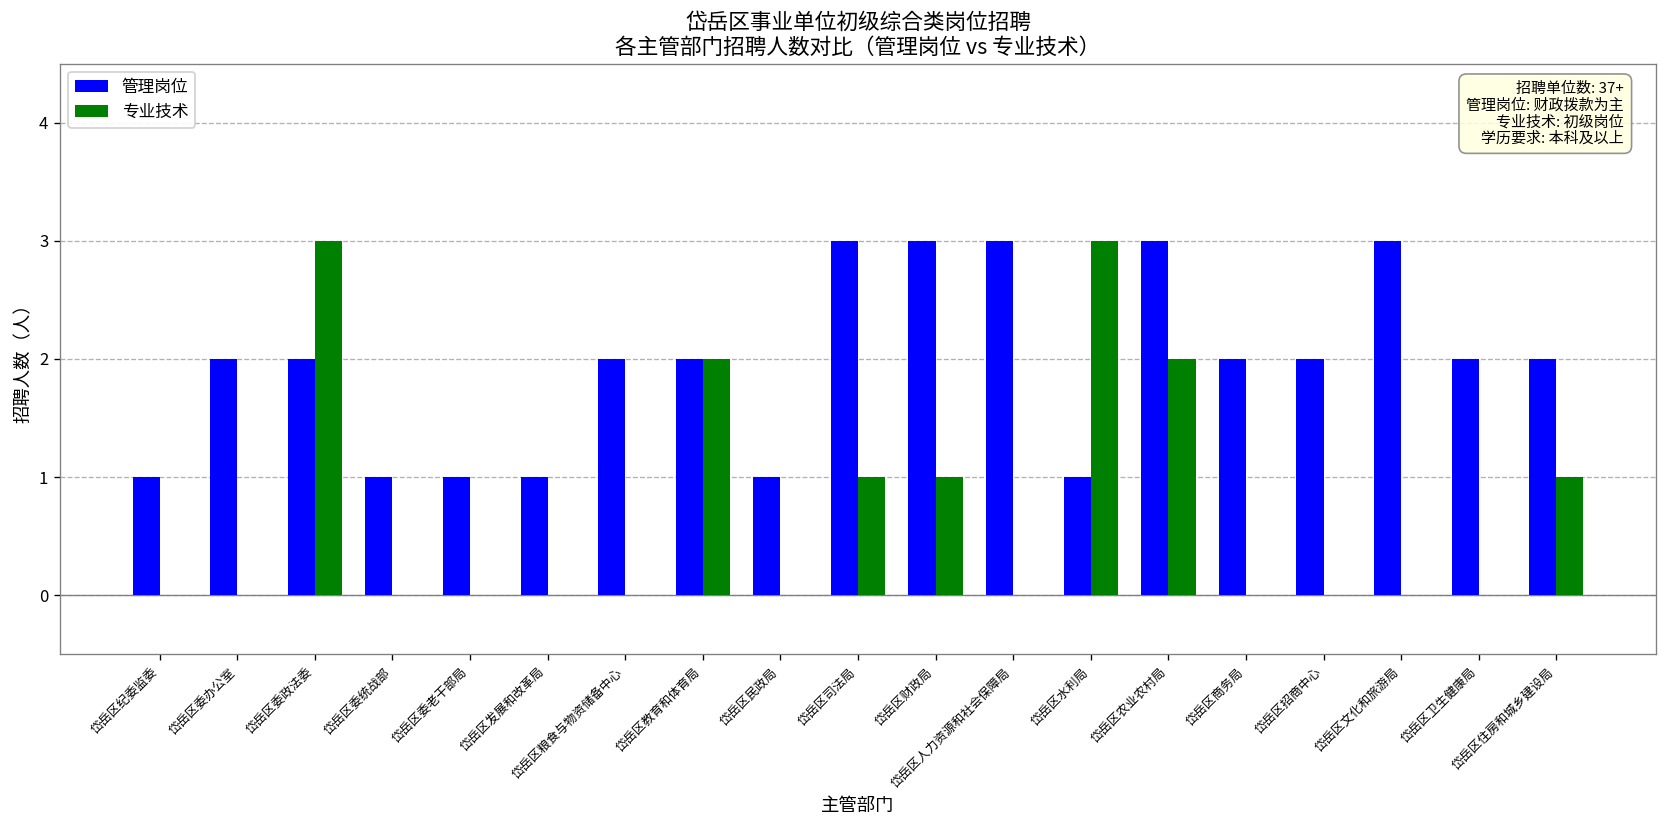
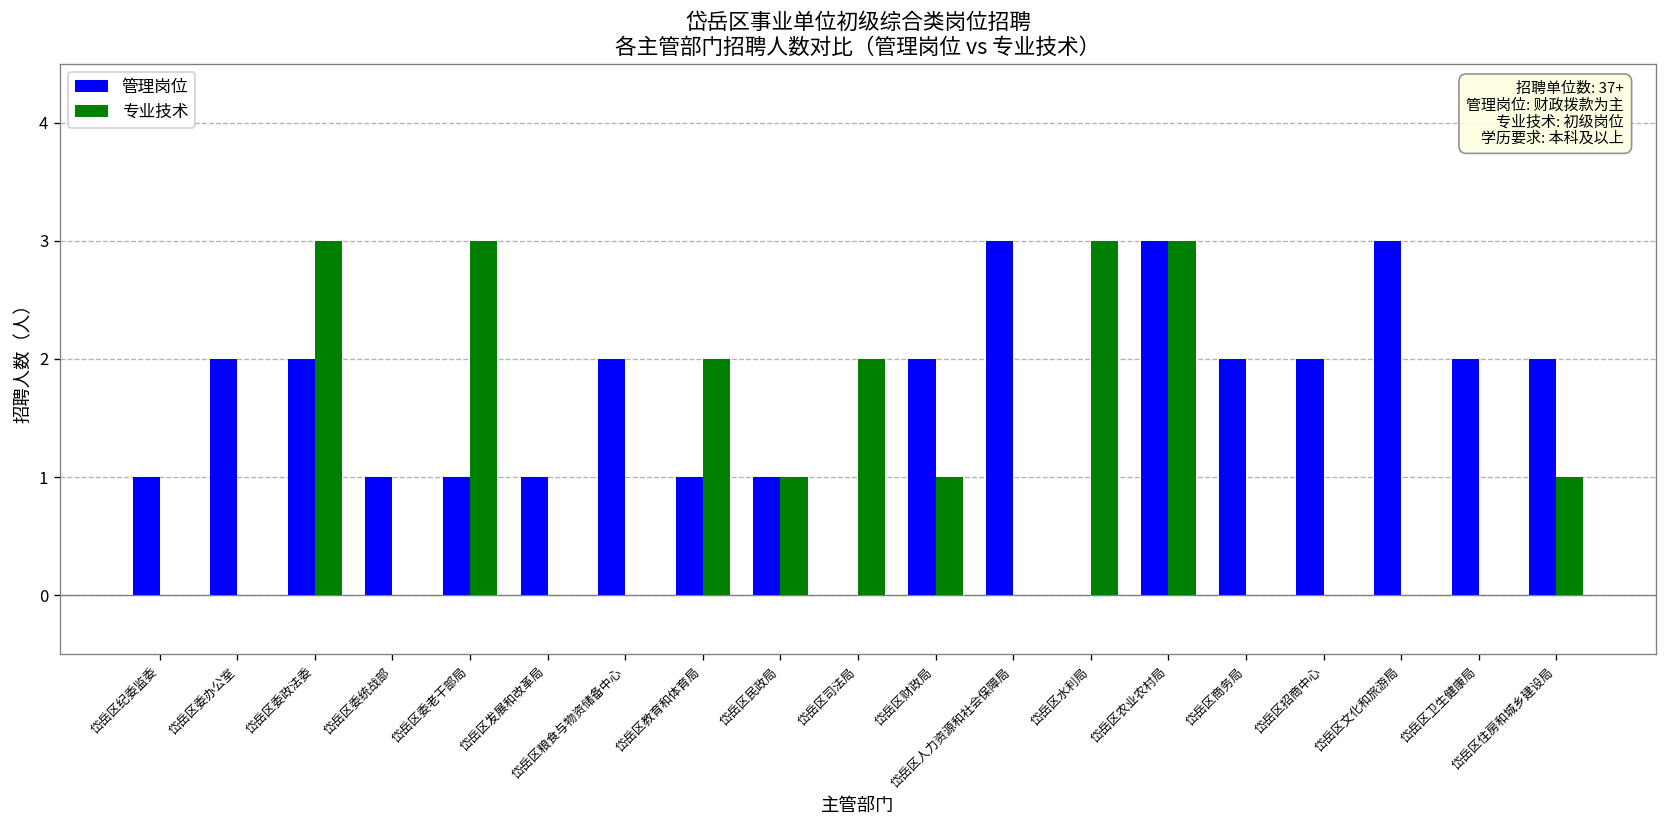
  {
    "管理岗位": {
      "岱岳区纪委监委": 1,
      "岱岳区委办公室": 2,
      "岱岳区委政法委": 2,
      "岱岳区委统战部": 1,
      "岱岳区委老干部局": 1,
      "岱岳区发展和改革局": 1,
      "岱岳区粮食与物资储备中心": 2,
-     "岱岳区教育和体育局": 2,
+     "岱岳区教育和体育局": 1,
      "岱岳区民政局": 1,
-     "岱岳区司法局": 3,
-     "岱岳区财政局": 3,
+     "岱岳区司法局": 0,
+     "岱岳区财政局": 2,
      "岱岳区人力资源和社会保障局": 3,
-     "岱岳区水利局": 1,
+     "岱岳区水利局": 0,
      "岱岳区农业农村局": 3,
      "岱岳区商务局": 2,
      "岱岳区招商中心": 2,
      "岱岳区文化和旅游局": 3,
      "岱岳区卫生健康局": 2,
      "岱岳区住房和城乡建设局": 2
    },
    "专业技术": {
      "岱岳区纪委监委": 0,
      "岱岳区委办公室": 0,
      "岱岳区委政法委": 3,
      "岱岳区委统战部": 0,
-     "岱岳区委老干部局": 0,
+     "岱岳区委老干部局": 3,
      "岱岳区发展和改革局": 0,
      "岱岳区粮食与物资储备中心": 0,
      "岱岳区教育和体育局": 2,
-     "岱岳区民政局": 0,
-     "岱岳区司法局": 1,
+     "岱岳区民政局": 1,
+     "岱岳区司法局": 2,
      "岱岳区财政局": 1,
      "岱岳区人力资源和社会保障局": 0,
      "岱岳区水利局": 3,
-     "岱岳区农业农村局": 2,
+     "岱岳区农业农村局": 3,
      "岱岳区商务局": 0,
      "岱岳区招商中心": 0,
      "岱岳区文化和旅游局": 0,
      "岱岳区卫生健康局": 0,
      "岱岳区住房和城乡建设局": 1
    }
  }
